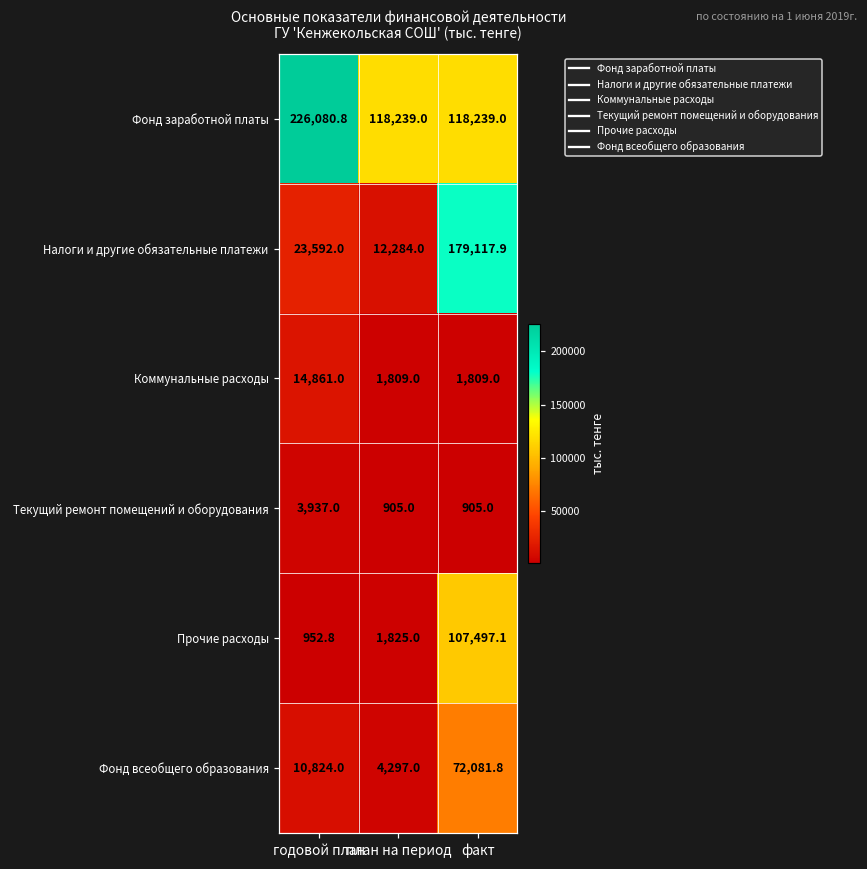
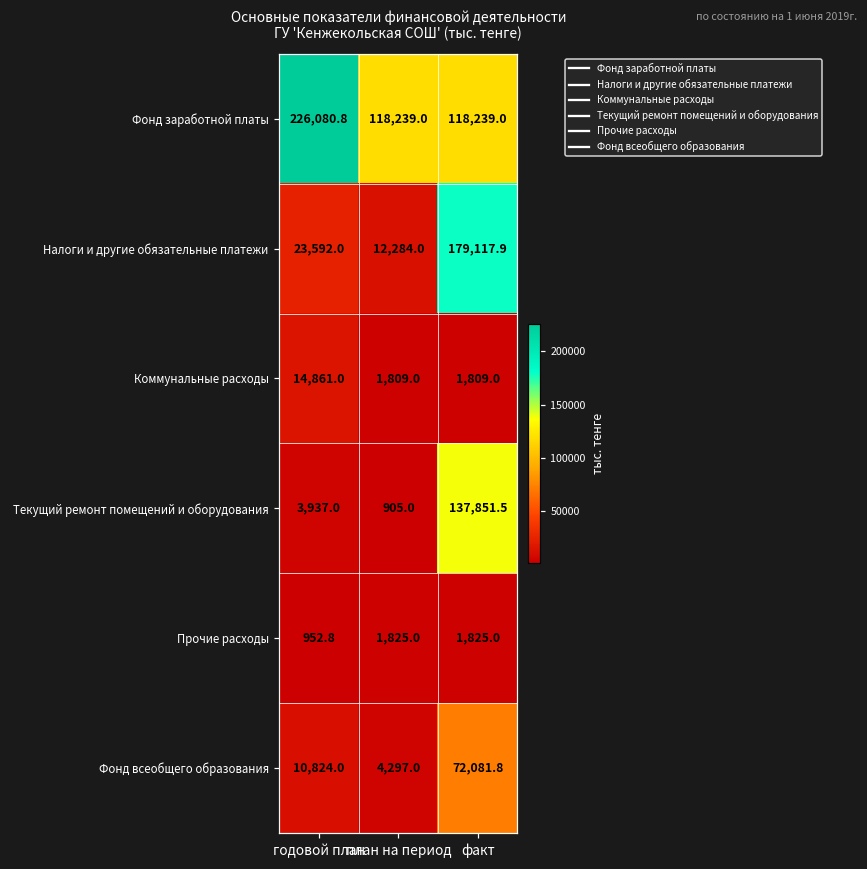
  {
    "Фонд заработной платы": {
      "факт": "118,239.0"
    },
    "Налоги и другие обязательные платежи": {
      "факт": "179,117.9"
    },
    "Коммунальные расходы": {
      "факт": "1,809.0"
    },
    "Текущий ремонт помещений и оборудования": {
-     "факт": "905.0"
+     "факт": "137,851.5"
    },
    "Прочие расходы": {
-     "факт": "107,497.1"
+     "факт": "1,825.0"
    },
    "Фонд всеобщего образования": {
      "факт": "72,081.8"
    }
  }
